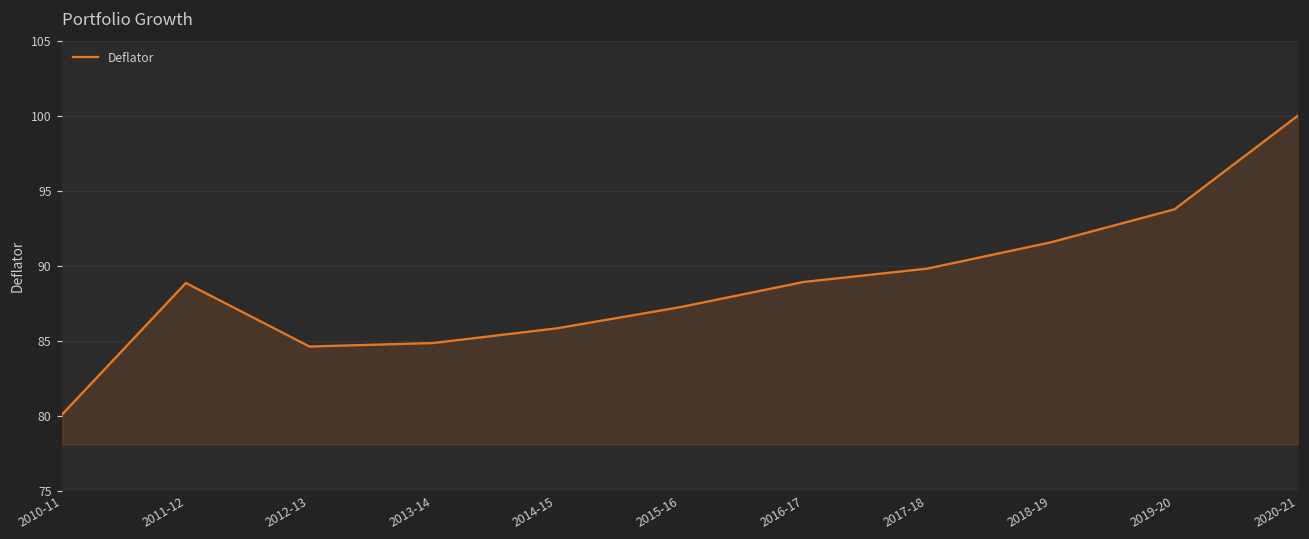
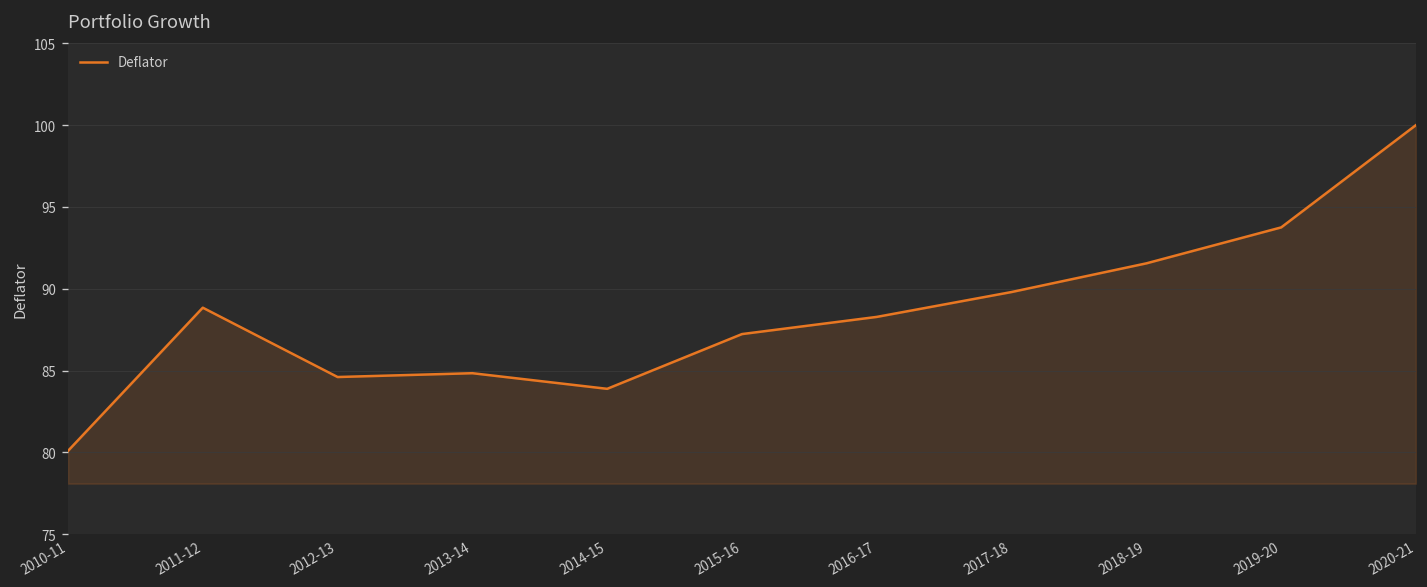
  {
    "2010-11": 80.1,
    "2011-12": 88.8,
    "2012-13": 84.6,
    "2013-14": 84.8,
-   "2014-15": 85.8,
+   "2014-15": 83.9,
    "2015-16": 87.2,
-   "2016-17": 88.9,
+   "2016-17": 88.3,
    "2017-18": 89.8,
    "2018-19": 91.6,
    "2019-20": 93.7,
    "2020-21": 100.0
  }
